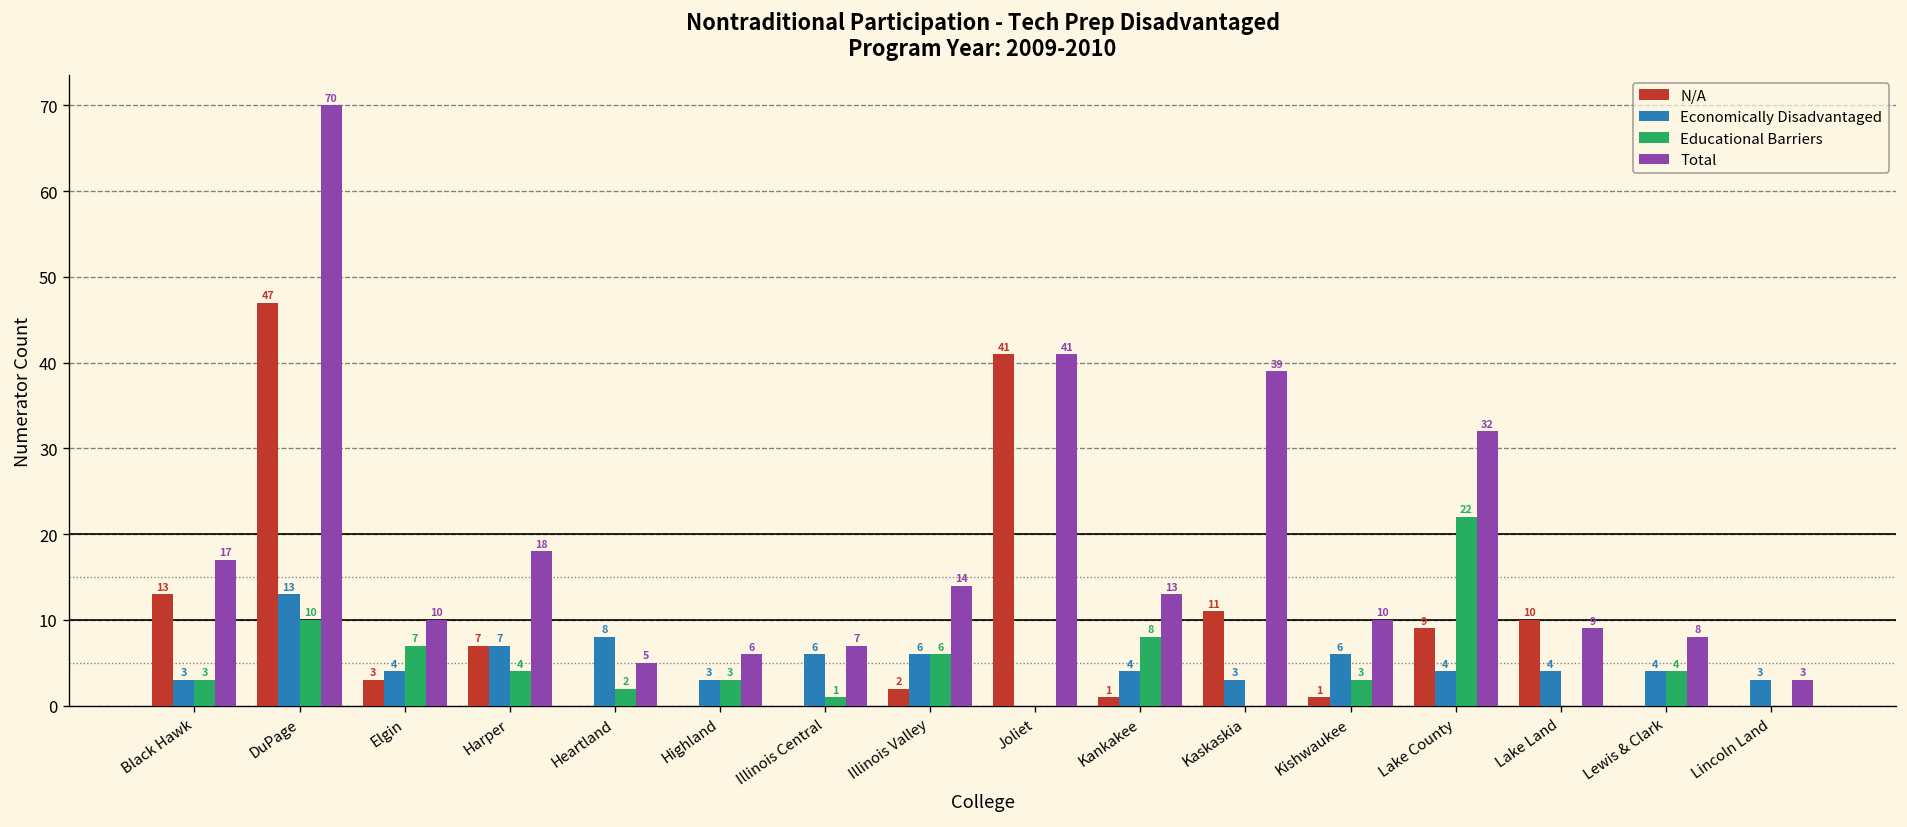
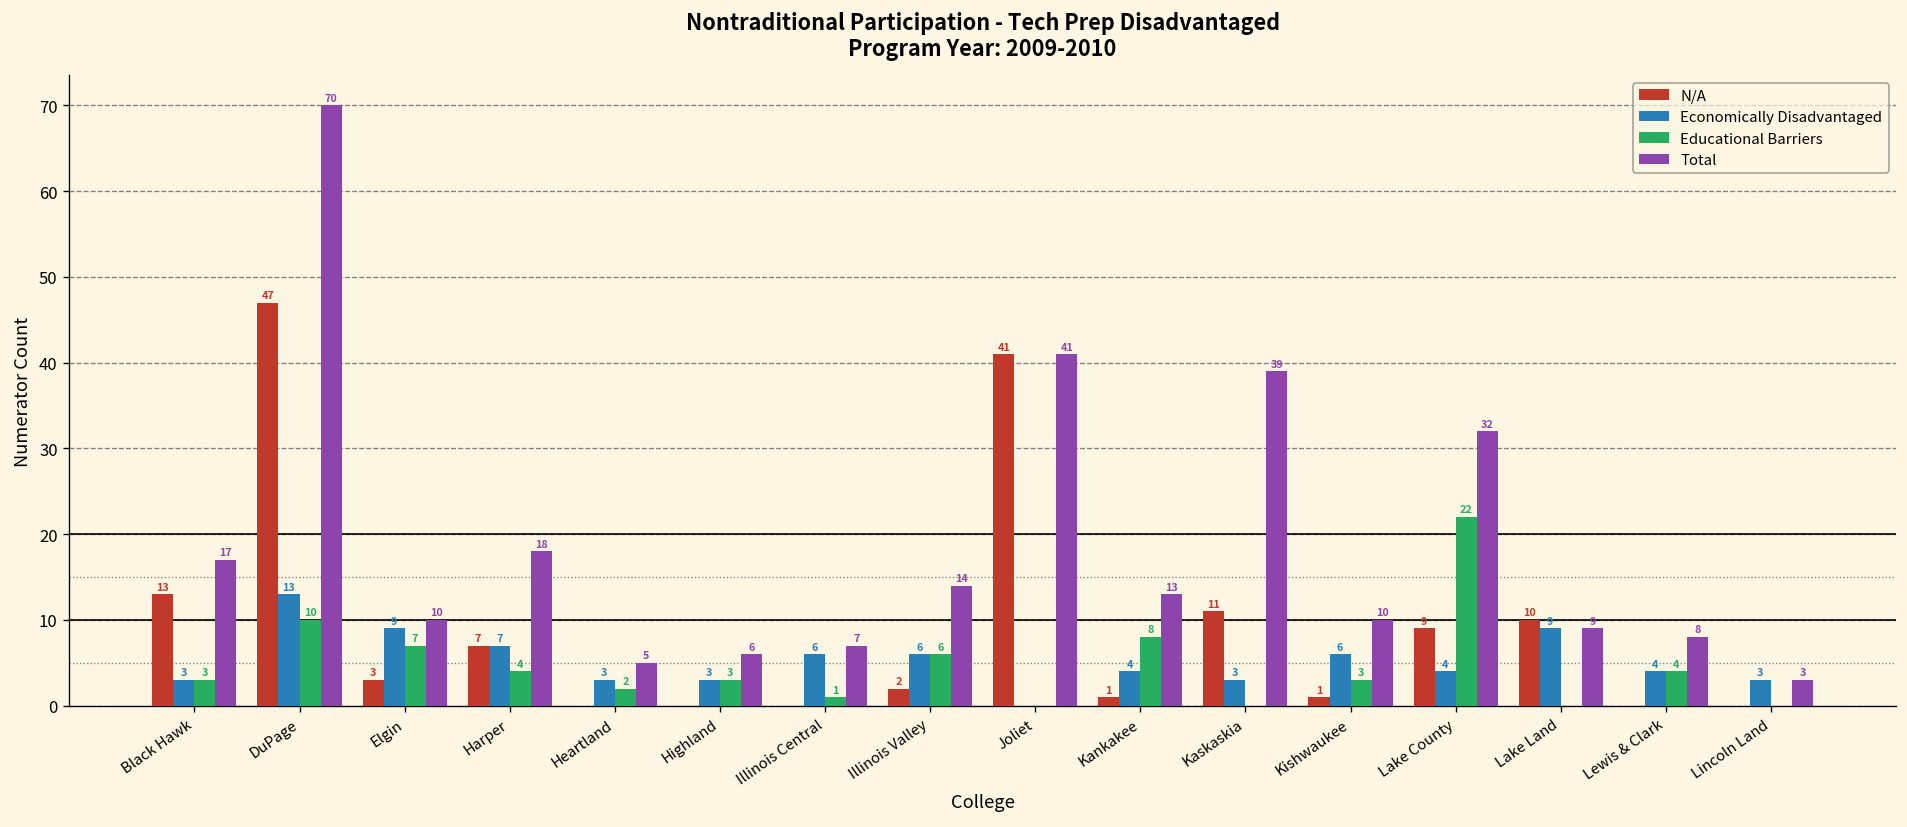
  {
    "N/A": {
      "Black Hawk": 13,
      "DuPage": 47,
      "Elgin": 3,
      "Harper": 7,
      "Illinois Valley": 2,
      "Joliet": 41,
      "Kankakee": 1,
      "Kaskaskia": 11,
      "Kishwaukee": 1,
      "Lake County": 9,
      "Lake Land": 10
    },
    "Economically Disadvantaged": {
      "Black Hawk": 3,
      "DuPage": 13,
-     "Elgin": 4,
+     "Elgin": 9,
      "Harper": 7,
-     "Heartland": 8,
+     "Heartland": 3,
      "Highland": 3,
      "Illinois Central": 6,
      "Illinois Valley": 6,
      "Kankakee": 4,
      "Kaskaskia": 3,
      "Kishwaukee": 6,
      "Lake County": 4,
-     "Lake Land": 4,
+     "Lake Land": 9,
      "Lewis & Clark": 4,
      "Lincoln Land": 3
    },
    "Educational Barriers": {
      "Black Hawk": 3,
      "DuPage": 10,
      "Elgin": 7,
      "Harper": 4,
      "Heartland": 2,
      "Highland": 3,
      "Illinois Central": 1,
      "Illinois Valley": 6,
      "Kankakee": 8,
      "Kishwaukee": 3,
      "Lake County": 22,
      "Lewis & Clark": 4
    },
    "Total": {
      "Black Hawk": 17,
      "DuPage": 70,
      "Elgin": 10,
      "Harper": 18,
      "Heartland": 5,
      "Highland": 6,
      "Illinois Central": 7,
      "Illinois Valley": 14,
      "Joliet": 41,
      "Kankakee": 13,
      "Kaskaskia": 39,
      "Kishwaukee": 10,
      "Lake County": 32,
      "Lake Land": 9,
      "Lewis & Clark": 8,
      "Lincoln Land": 3
    }
  }
